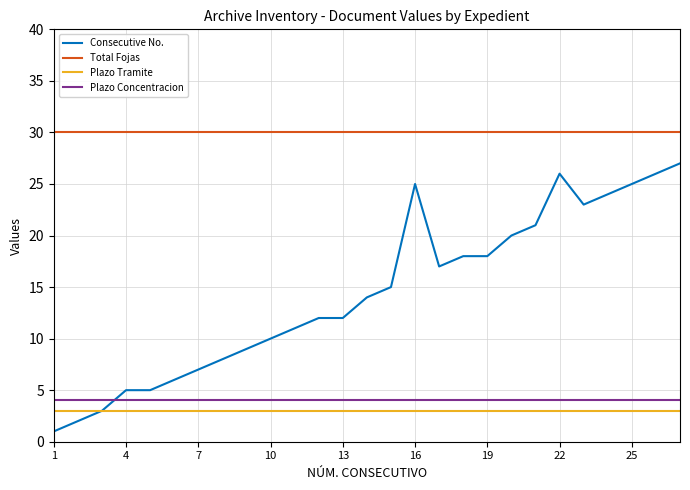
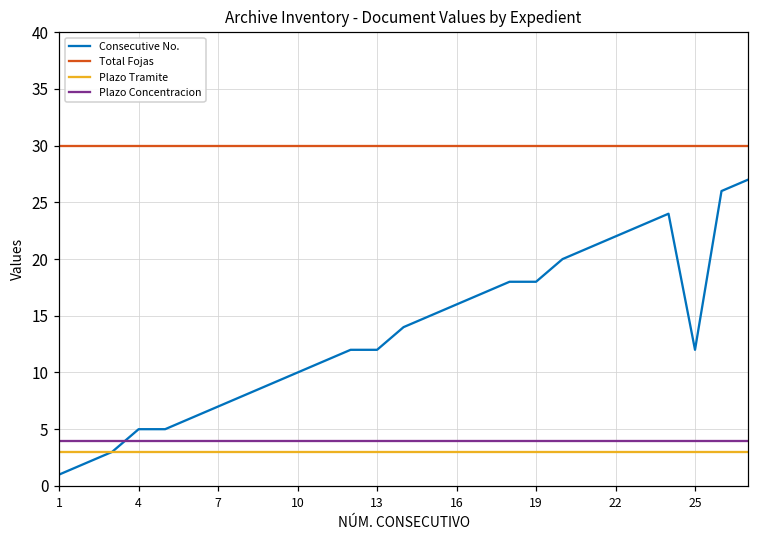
  {
    "Consecutive No.": {
      "1": 1,
      "4": 5,
      "7": 7,
      "10": 10,
      "13": 12,
-     "16": 25,
+     "16": 16,
      "19": 18,
-     "22": 26,
-     "25": 25
+     "22": 22,
+     "25": 12
    },
    "Total Fojas": {
      "1": 30,
      "4": 30,
      "7": 30,
      "10": 30,
      "13": 30,
      "16": 30,
      "19": 30,
      "22": 30,
      "25": 30
    },
    "Plazo Tramite": {
      "1": 3,
      "4": 3,
      "7": 3,
      "10": 3,
      "13": 3,
      "16": 3,
      "19": 3,
      "22": 3,
      "25": 3
    },
    "Plazo Concentracion": {
      "1": 4,
      "4": 4,
      "7": 4,
      "10": 4,
      "13": 4,
      "16": 4,
      "19": 4,
      "22": 4,
      "25": 4
    }
  }
